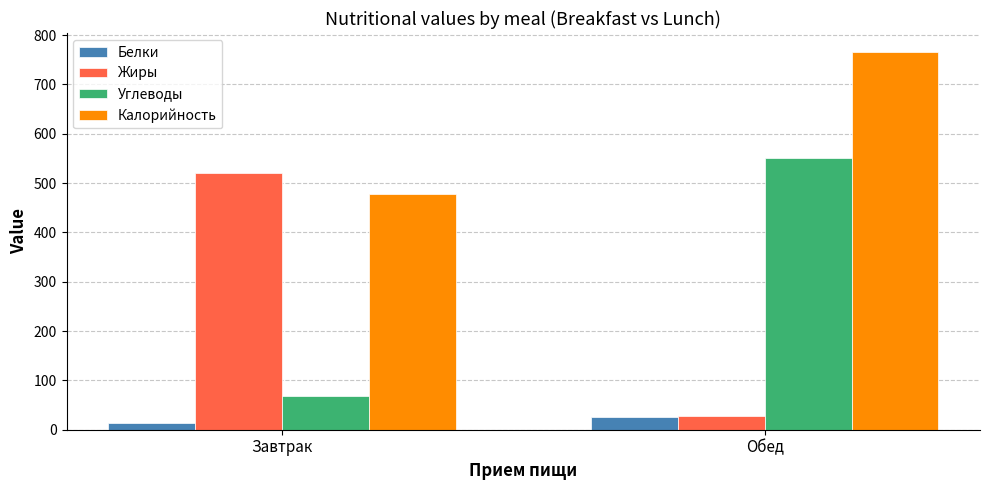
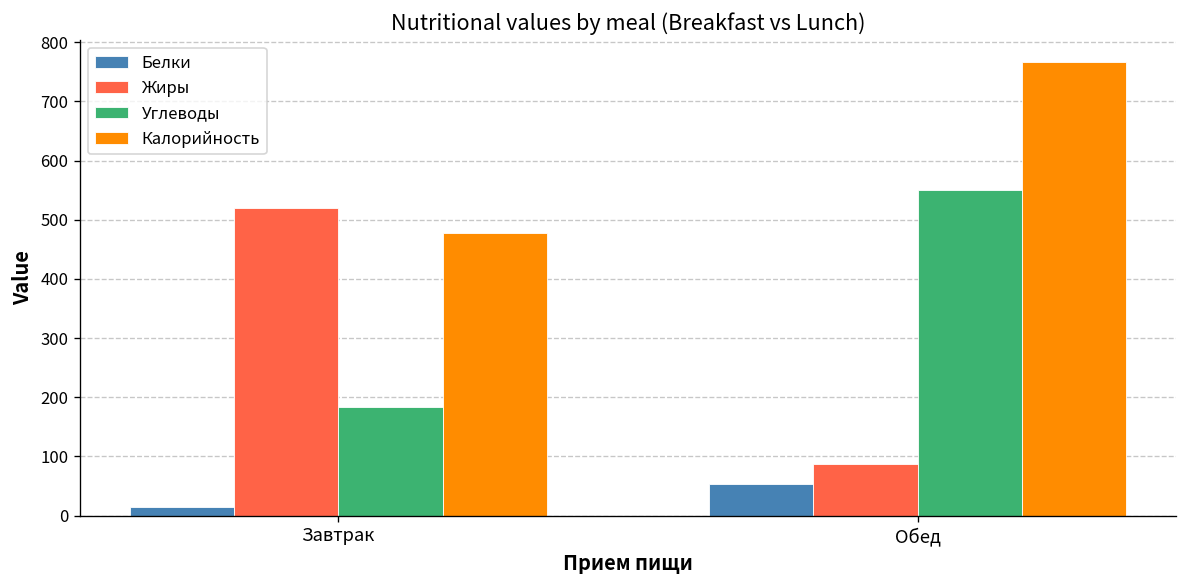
  {
    "Белки": {
      "Завтрак": 10,
-     "Обед": 30
+     "Обед": 50
    },
    "Жиры": {
      "Завтрак": 520,
-     "Обед": 30
+     "Обед": 90
    },
    "Углеводы": {
-     "Завтрак": 70,
+     "Завтрак": 180,
      "Обед": 550
    },
    "Калорийность": {
      "Завтрак": 480,
      "Обед": 770
    }
  }
